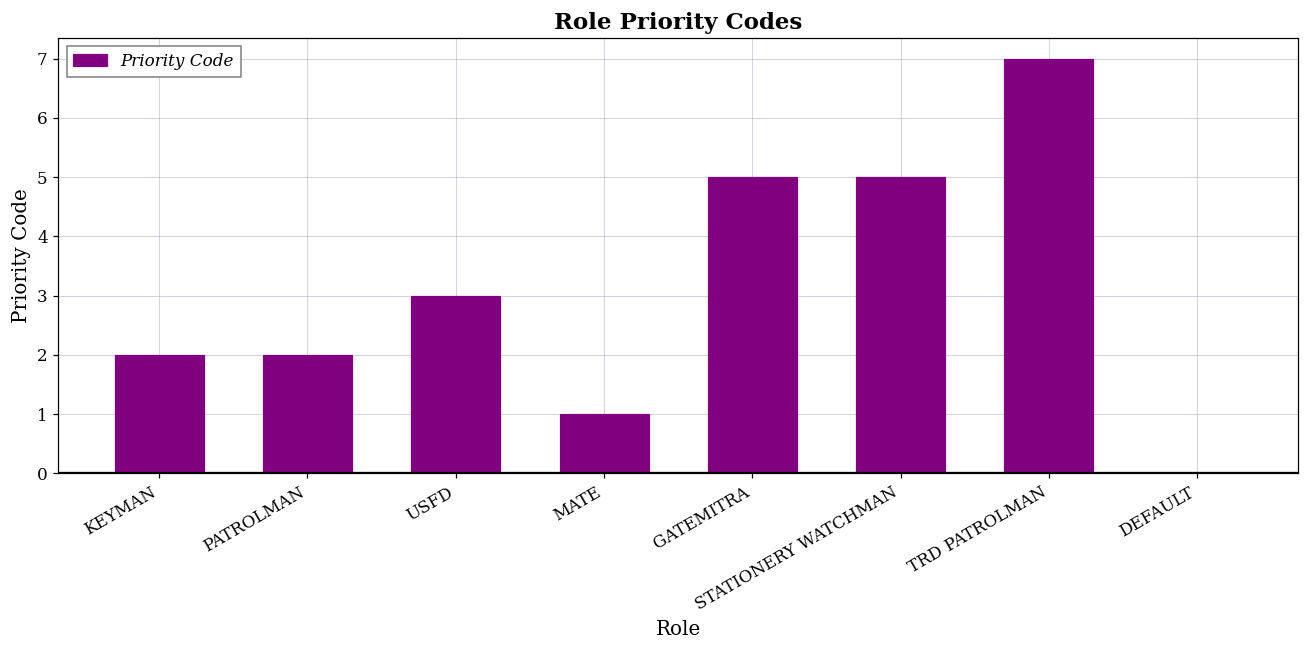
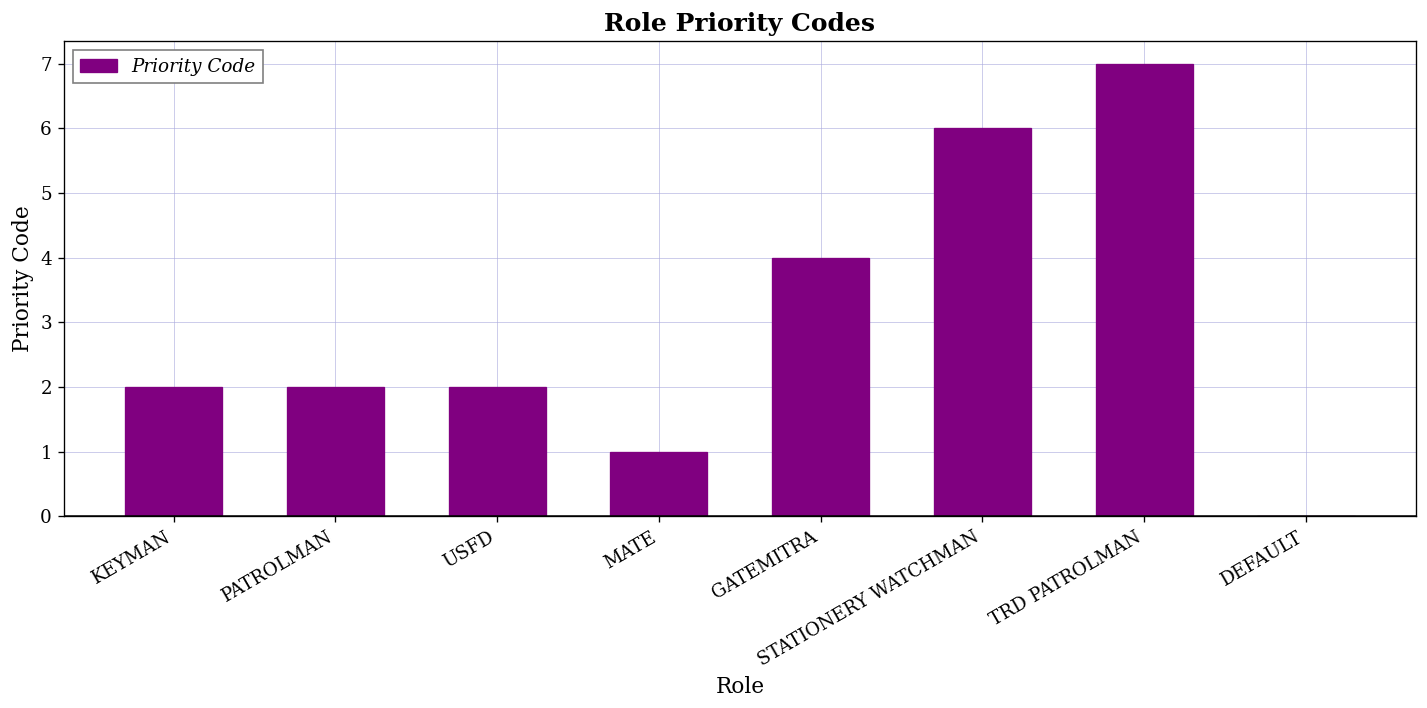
  {
    "KEYMAN": 2,
    "PATROLMAN": 2,
-   "USFD": 3,
+   "USFD": 2,
    "MATE": 1,
-   "GATEMITRA": 5,
-   "STATIONERY WATCHMAN": 5,
+   "GATEMITRA": 4,
+   "STATIONERY WATCHMAN": 6,
    "TRD PATROLMAN": 7,
    "DEFAULT": 0
  }
